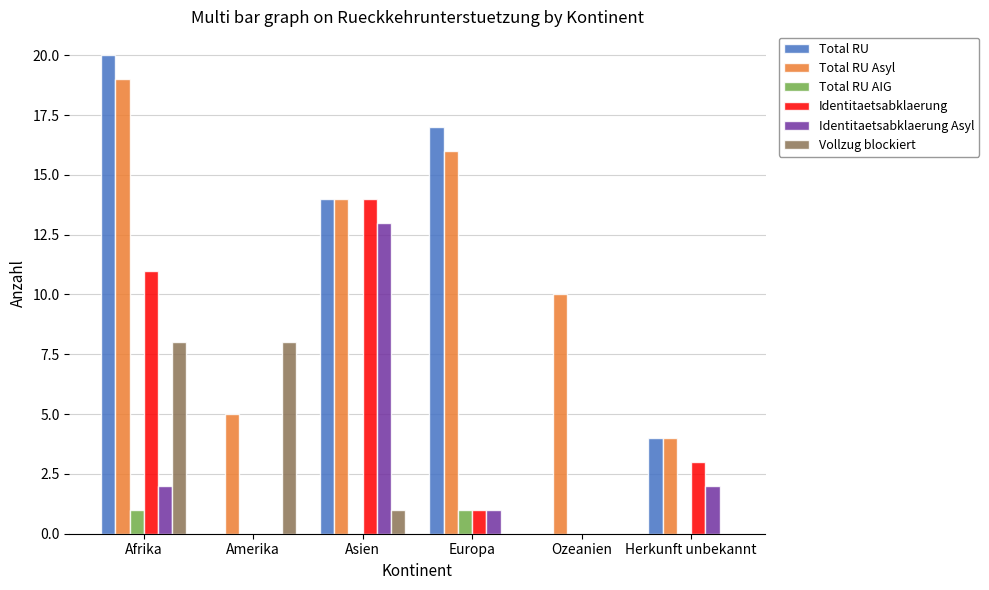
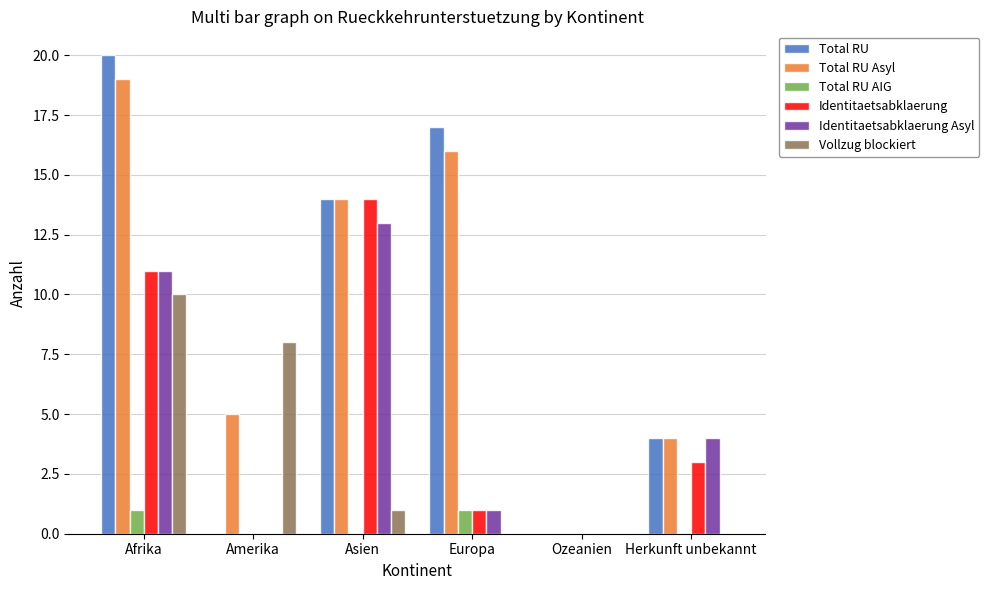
  {
    "Total RU": {
      "Afrika": 20,
      "Amerika": 0,
      "Asien": 14,
      "Europa": 17,
      "Ozeanien": 0,
      "Herkunft unbekannt": 4
    },
    "Total RU Asyl": {
      "Afrika": 19,
      "Amerika": 5,
      "Asien": 14,
      "Europa": 16,
-     "Ozeanien": 10,
+     "Ozeanien": 0,
      "Herkunft unbekannt": 4
    },
    "Total RU AIG": {
      "Afrika": 1,
      "Amerika": 0,
      "Asien": 0,
      "Europa": 1,
      "Ozeanien": 0,
      "Herkunft unbekannt": 0
    },
    "Identitaetsabklaerung": {
      "Afrika": 11,
      "Amerika": 0,
      "Asien": 14,
      "Europa": 1,
      "Ozeanien": 0,
      "Herkunft unbekannt": 3
    },
    "Identitaetsabklaerung Asyl": {
-     "Afrika": 2,
+     "Afrika": 11,
      "Amerika": 0,
      "Asien": 13,
      "Europa": 1,
      "Ozeanien": 0,
-     "Herkunft unbekannt": 2
+     "Herkunft unbekannt": 4
    },
    "Vollzug blockiert": {
-     "Afrika": 8,
+     "Afrika": 10,
      "Amerika": 8,
      "Asien": 1,
      "Europa": 0,
      "Ozeanien": 0,
      "Herkunft unbekannt": 0
    }
  }
